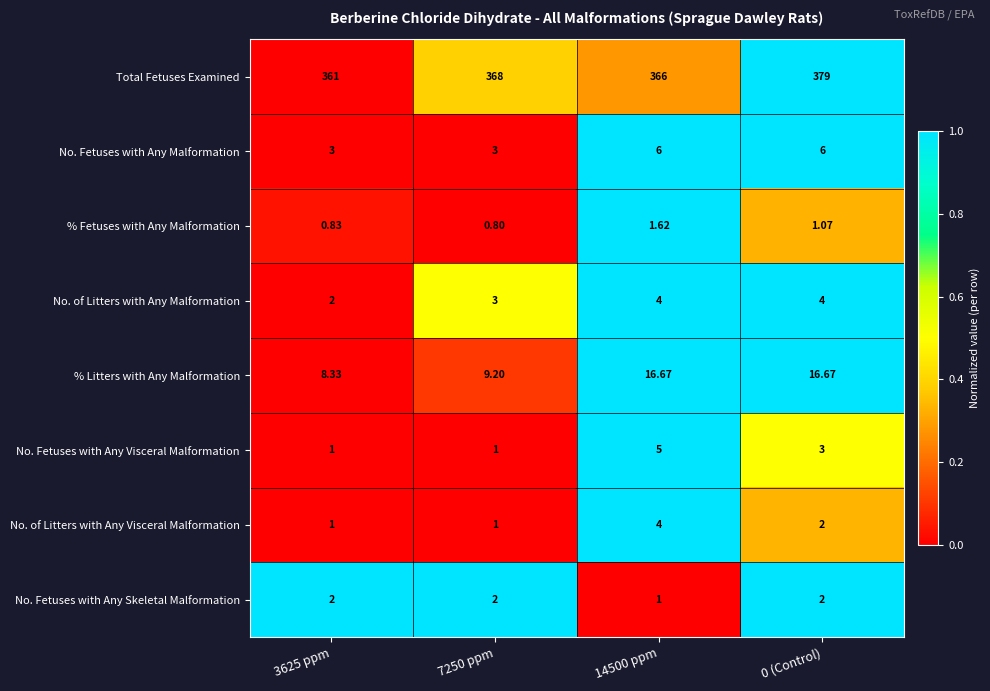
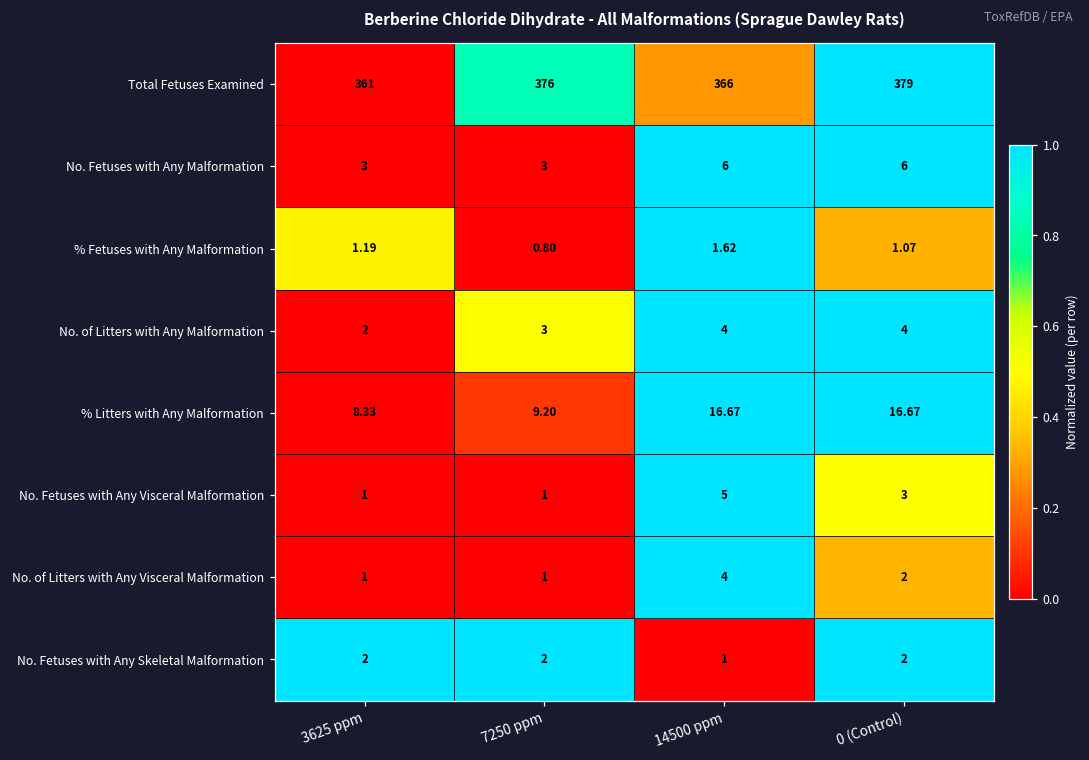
  {
    "Total Fetuses Examined": {
      "3625 ppm": 361,
-     "7250 ppm": 368,
+     "7250 ppm": 376,
      "14500 ppm": 366,
      "0 (Control)": 379
    },
    "No. Fetuses with Any Malformation": {
      "3625 ppm": 3,
      "7250 ppm": 3,
      "14500 ppm": 6,
      "0 (Control)": 6
    },
    "% Fetuses with Any Malformation": {
-     "3625 ppm": 0.83,
+     "3625 ppm": 1.19,
      "7250 ppm": 0.80,
      "14500 ppm": 1.62,
      "0 (Control)": 1.07
    },
    "No. of Litters with Any Malformation": {
      "3625 ppm": 2,
      "7250 ppm": 3,
      "14500 ppm": 4,
      "0 (Control)": 4
    },
    "% Litters with Any Malformation": {
      "3625 ppm": 8.33,
      "7250 ppm": 9.20,
      "14500 ppm": 16.67,
      "0 (Control)": 16.67
    },
    "No. Fetuses with Any Visceral Malformation": {
      "3625 ppm": 1,
      "7250 ppm": 1,
      "14500 ppm": 5,
      "0 (Control)": 3
    },
    "No. of Litters with Any Visceral Malformation": {
      "3625 ppm": 1,
      "7250 ppm": 1,
      "14500 ppm": 4,
      "0 (Control)": 2
    },
    "No. Fetuses with Any Skeletal Malformation": {
      "3625 ppm": 2,
      "7250 ppm": 2,
      "14500 ppm": 1,
      "0 (Control)": 2
    }
  }
